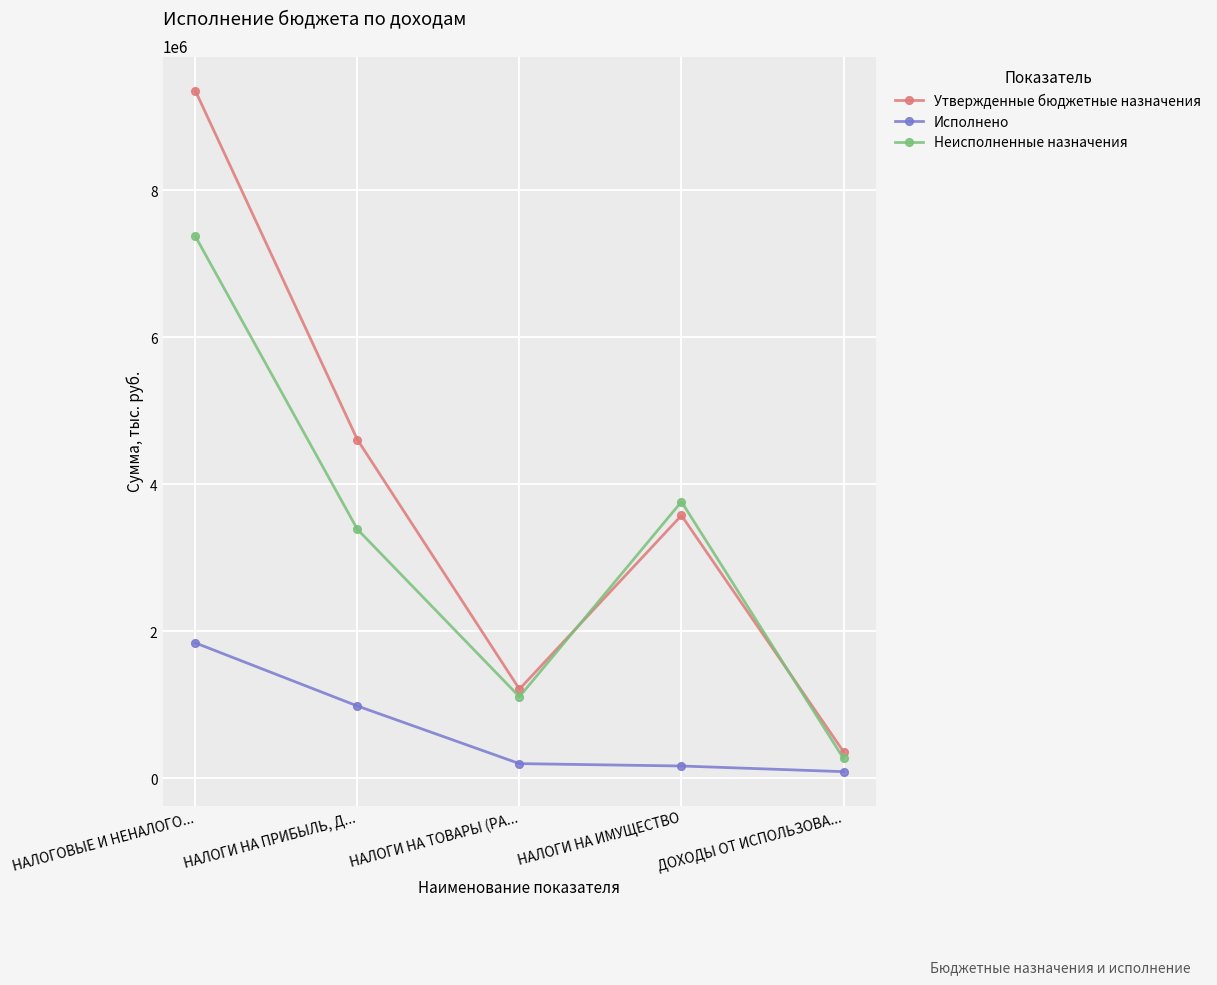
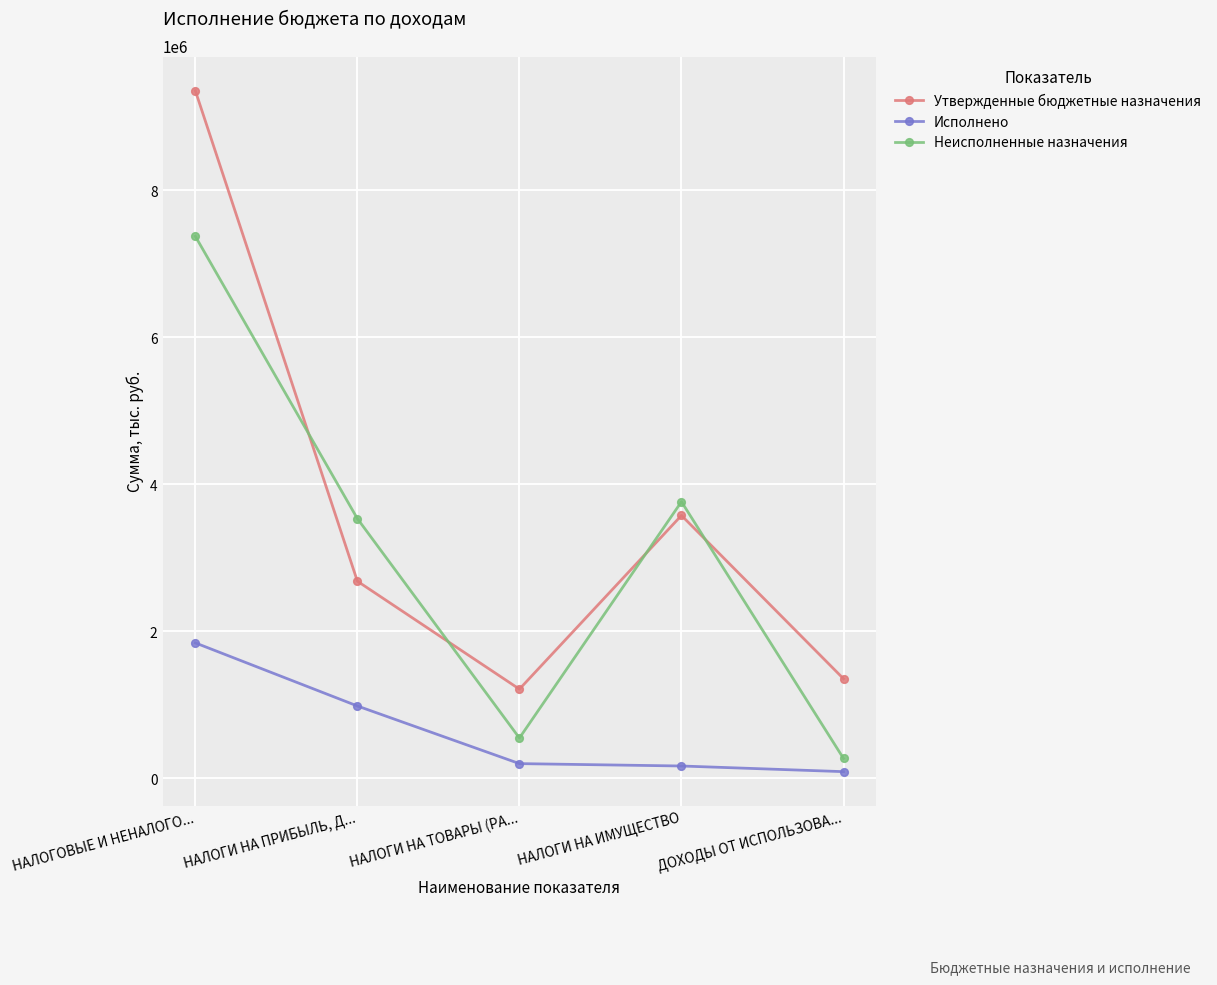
  {
    "Утвержденные бюджетные назначения": {
      "НАЛОГОВЫЕ И НЕНАЛОГО...": 9400000,
-     "НАЛОГИ НА ПРИБЫЛЬ, Д...": 4600000,
+     "НАЛОГИ НА ПРИБЫЛЬ, Д...": 2700000,
      "НАЛОГИ НА ТОВАРЫ (РА...": 1200000,
      "НАЛОГИ НА ИМУЩЕСТВО": 3600000,
-     "ДОХОДЫ ОТ ИСПОЛЬЗОВА...": 400000
+     "ДОХОДЫ ОТ ИСПОЛЬЗОВА...": 1400000
    },
    "Исполнено": {
      "НАЛОГОВЫЕ И НЕНАЛОГО...": 1800000,
      "НАЛОГИ НА ПРИБЫЛЬ, Д...": 1000000,
      "НАЛОГИ НА ТОВАРЫ (РА...": 200000,
      "НАЛОГИ НА ИМУЩЕСТВО": 200000,
      "ДОХОДЫ ОТ ИСПОЛЬЗОВА...": 100000
    },
    "Неисполненные назначения": {
      "НАЛОГОВЫЕ И НЕНАЛОГО...": 7400000,
-     "НАЛОГИ НА ПРИБЫЛЬ, Д...": 3400000,
-     "НАЛОГИ НА ТОВАРЫ (РА...": 1100000,
+     "НАЛОГИ НА ПРИБЫЛЬ, Д...": 3500000,
+     "НАЛОГИ НА ТОВАРЫ (РА...": 600000,
      "НАЛОГИ НА ИМУЩЕСТВО": 3800000,
      "ДОХОДЫ ОТ ИСПОЛЬЗОВА...": 300000
    }
  }
